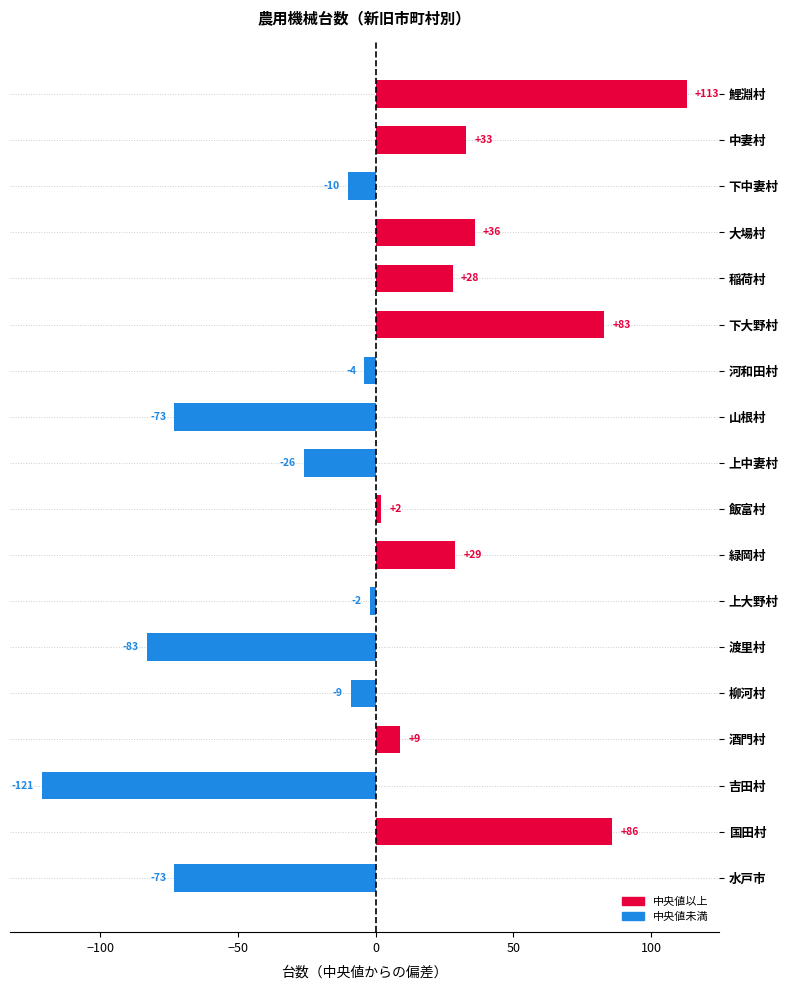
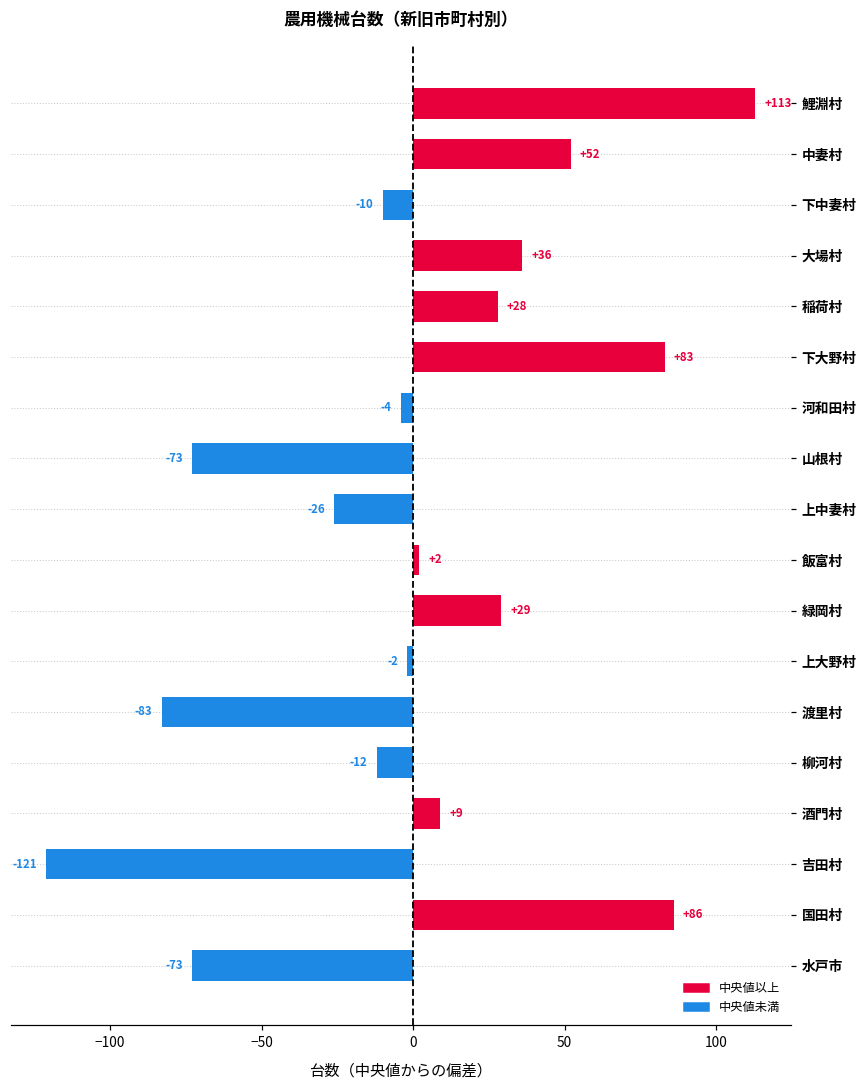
  {
    "鯉淵村": "+113",
-   "中妻村": "+33",
+   "中妻村": "+52",
    "下中妻村": "-10",
    "大場村": "+36",
    "稲荷村": "+28",
    "下大野村": "+83",
    "河和田村": "-4",
    "山根村": "-73",
    "上中妻村": "-26",
    "飯富村": "+2",
    "緑岡村": "+29",
    "上大野村": "-2",
    "渡里村": "-83",
-   "柳河村": "-9",
+   "柳河村": "-12",
    "酒門村": "+9",
    "吉田村": "-121",
    "国田村": "+86",
    "水戸市": "-73"
  }
